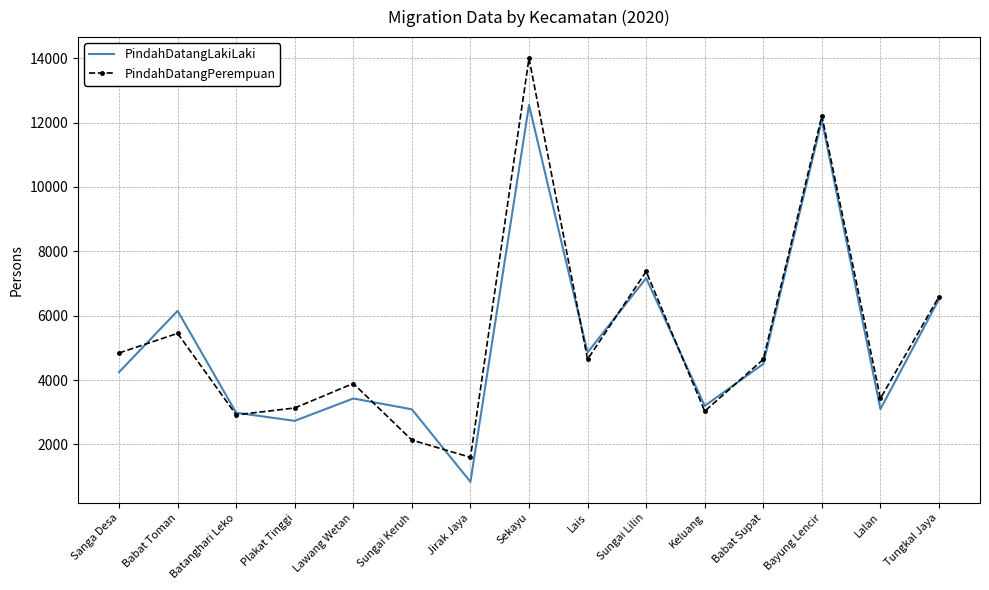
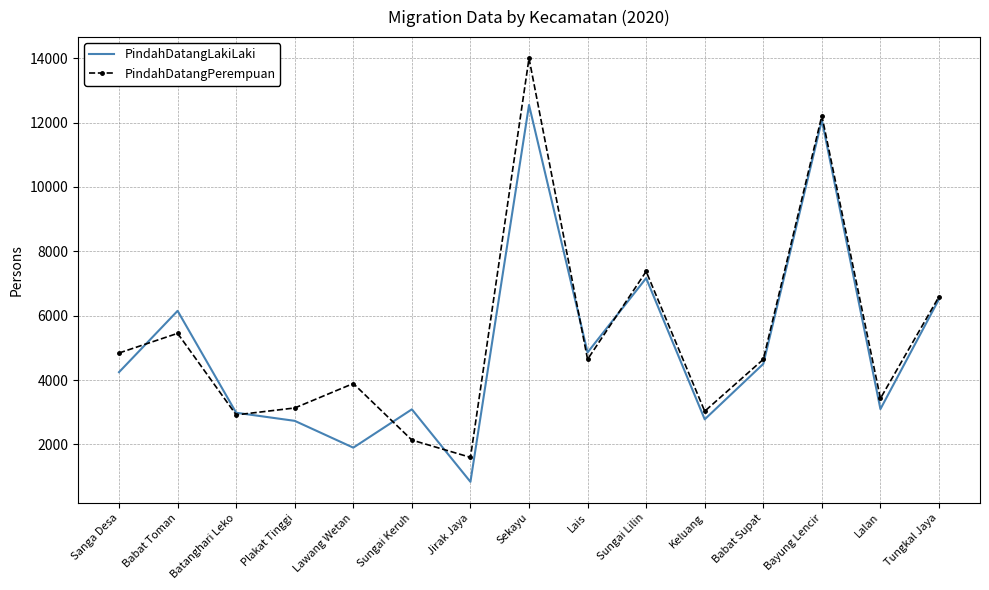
  {
    "PindahDatangLakiLaki": {
      "Sanga Desa": 4200,
      "Babat Toman": 6200,
      "Plakat Tinggi": 2700,
-     "Lawang Wetan": 3400,
+     "Lawang Wetan": 1900,
      "Sungai Keruh": 3100,
      "Jirak Jaya": 800,
      "Sekayu": 12500,
      "Lais": 4900,
      "Sungai Lilin": 7200,
-     "Keluang": 3200,
+     "Keluang": 2800,
      "Babat Supat": 4500,
      "Bayung Lencir": 12100,
      "Lalan": 3100,
      "Tungkal Jaya": 6500
    },
    "PindahDatangPerempuan": {
      "Sanga Desa": 4800,
      "Babat Toman": 5500,
      "Plakat Tinggi": 3100,
      "Lawang Wetan": 3900,
      "Sungai Keruh": 2100,
      "Jirak Jaya": 1600,
      "Sekayu": 14000,
      "Lais": 4600,
      "Sungai Lilin": 7400,
      "Keluang": 3000,
      "Babat Supat": 4600,
      "Bayung Lencir": 12200,
      "Lalan": 3400,
      "Tungkal Jaya": 6600
    }
  }
